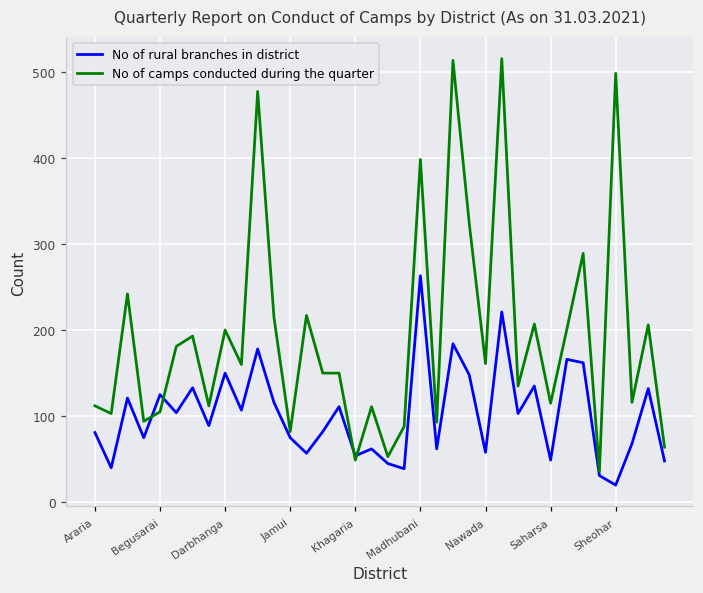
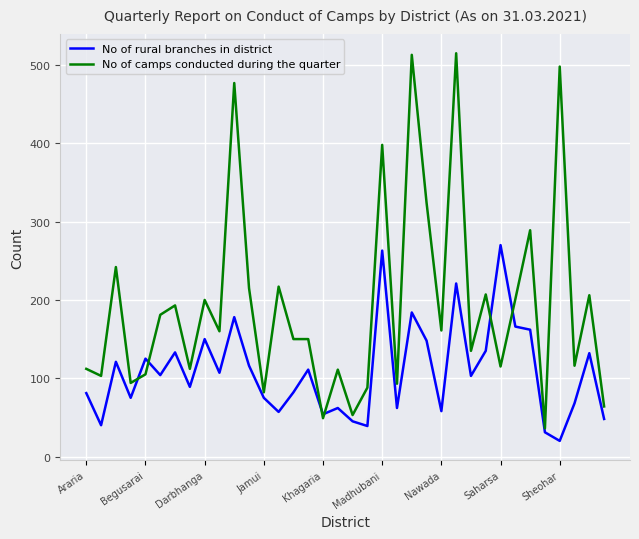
  {
    "No of rural branches in district": {
      "Araria": 80,
      "Begusarai": 130,
      "Darbhanga": 150,
      "Jamui": 80,
      "Khagaria": 50,
      "Madhubani": 260,
      "Nawada": 60,
-     "Saharsa": 50,
+     "Saharsa": 270,
      "Sheohar": 20
    },
    "No of camps conducted during the quarter": {
      "Araria": 110,
      "Begusarai": 110,
      "Darbhanga": 200,
      "Jamui": 80,
      "Khagaria": 50,
      "Madhubani": 400,
      "Nawada": 160,
      "Saharsa": 120,
      "Sheohar": 500
    }
  }
